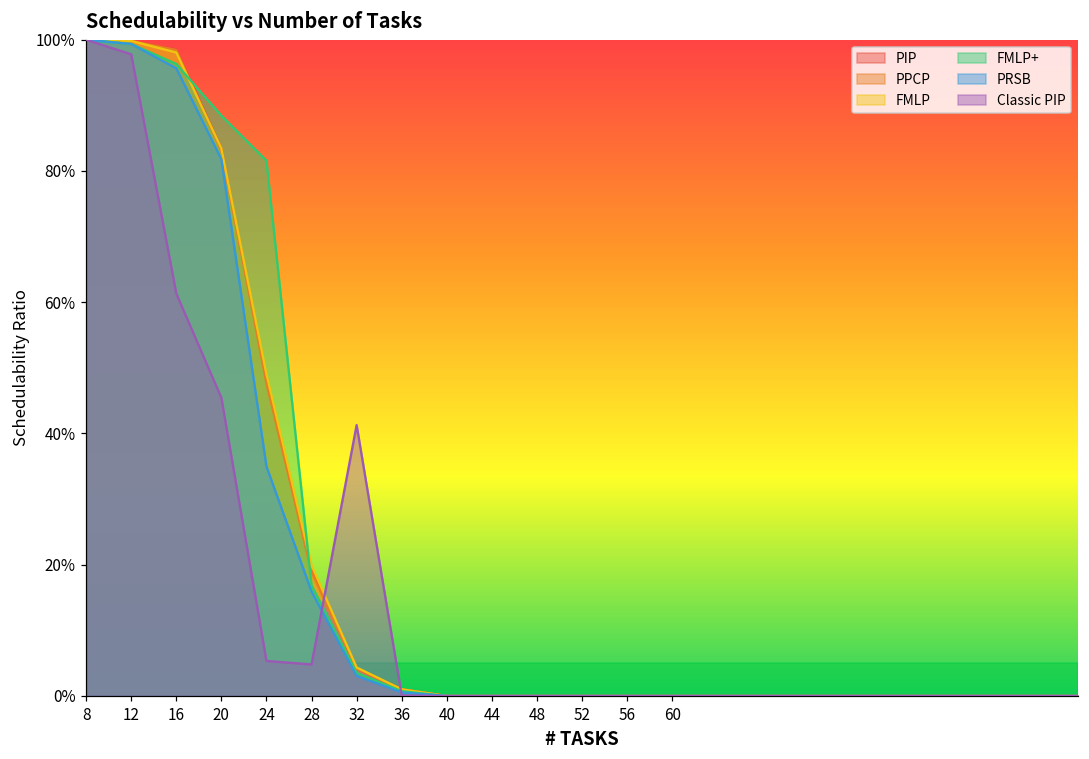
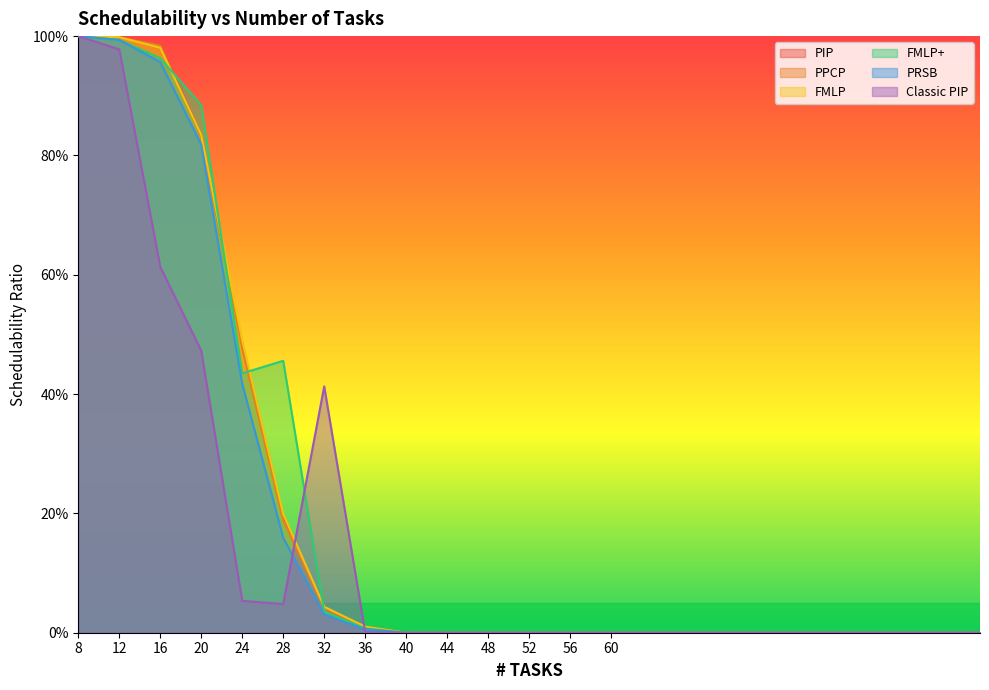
  {
    "FMLP+": {
      "16": "96%",
      "20": "88%",
-     "24": "82%",
-     "28": "17%"
+     "24": "43%",
+     "28": "46%"
    },
    "PRSB": {
      "16": "96%",
      "20": "82%",
-     "24": "35%",
+     "24": "42%",
      "28": "16%"
    },
    "Classic PIP": {
      "12": "98%",
      "16": "61%",
-     "20": "45%",
+     "20": "47%",
      "24": "5%",
      "32": "41%"
    }
  }
